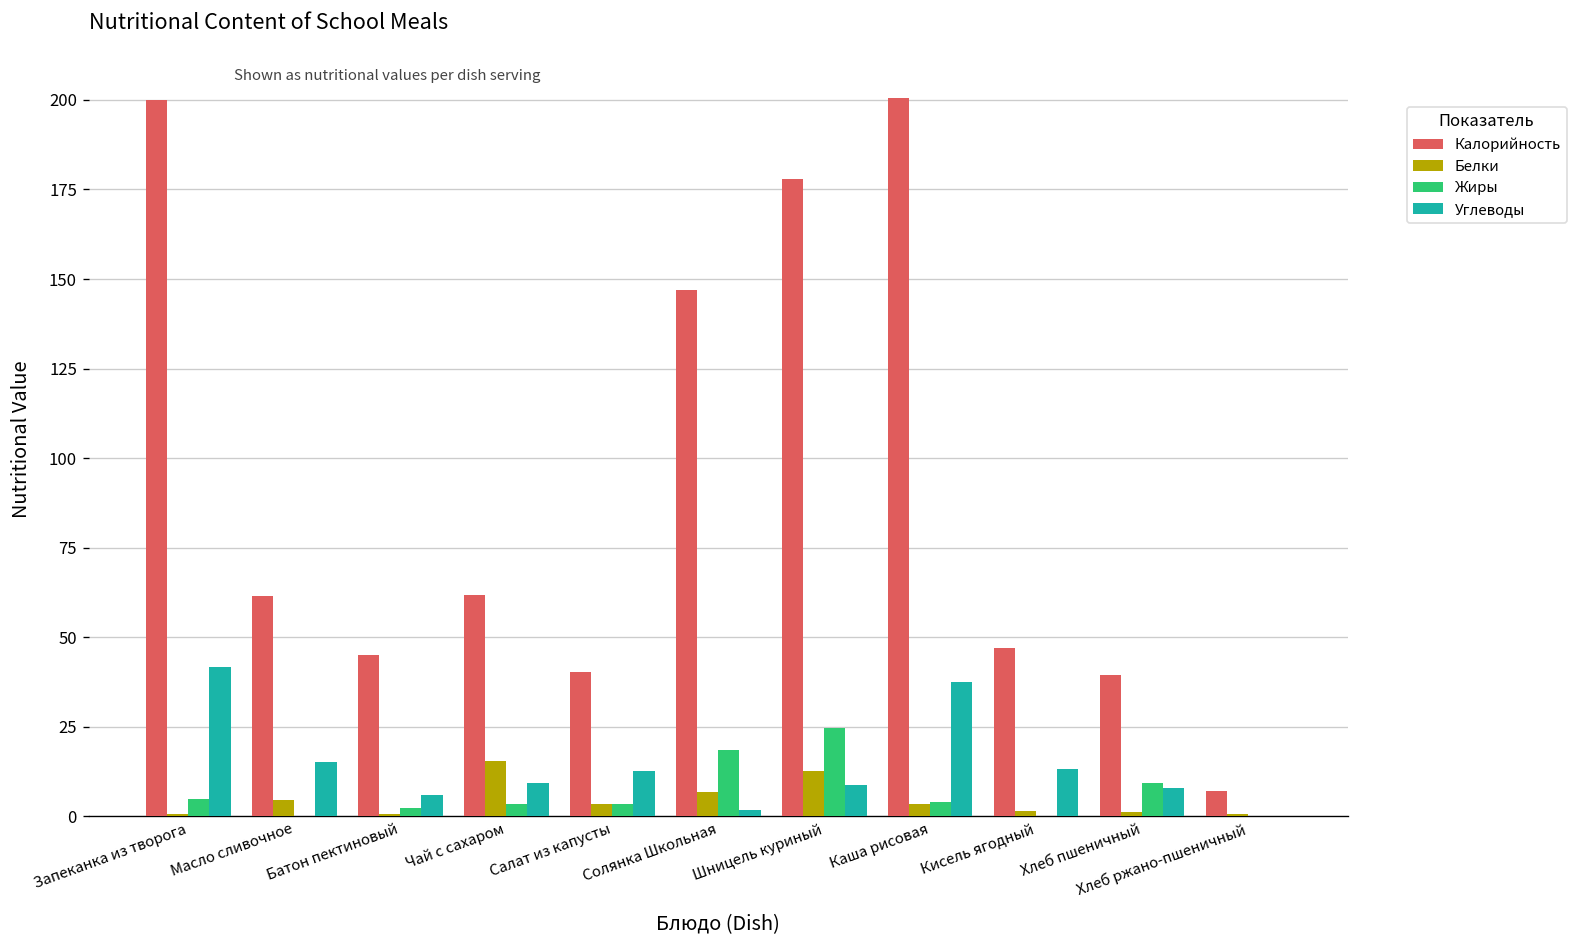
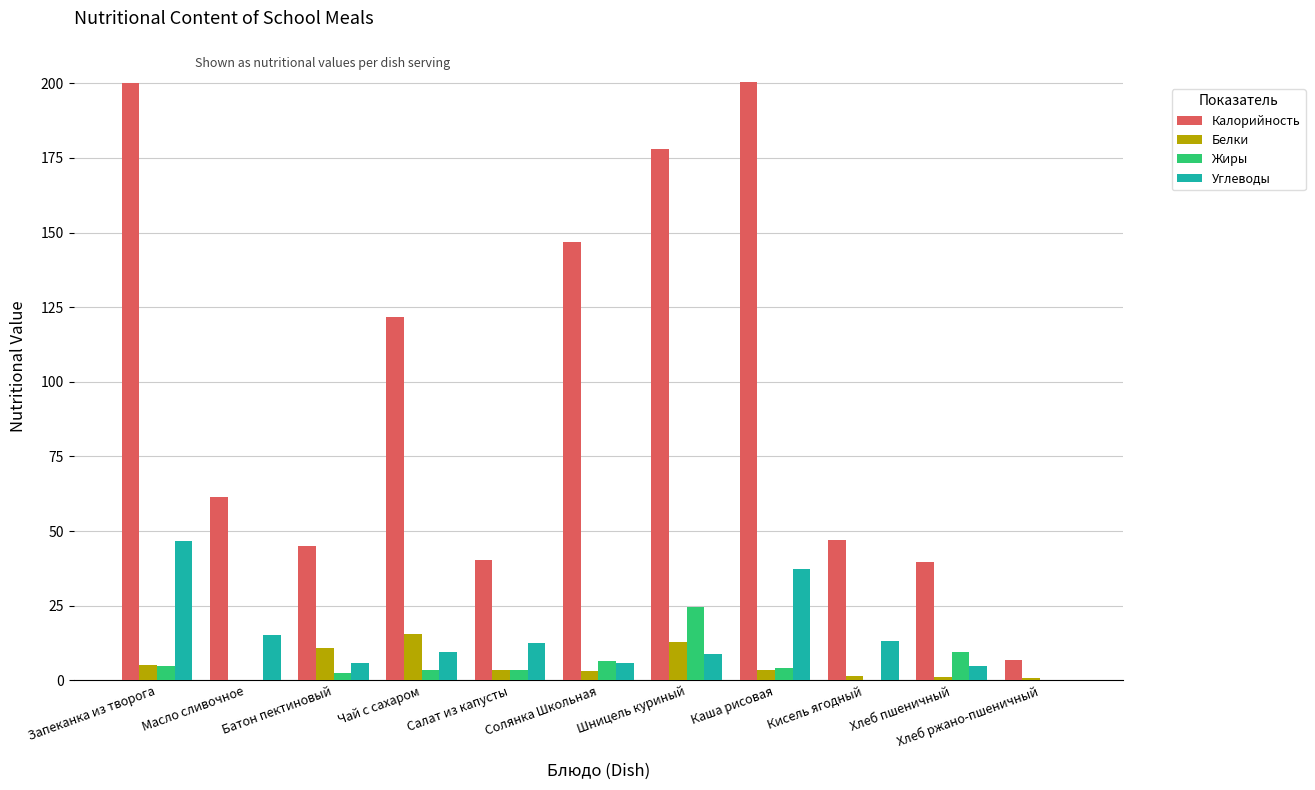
  {
    "Калорийность": {
      "Запеканка из творога": 200,
      "Масло сливочное": 62,
      "Батон пектиновый": 45,
-     "Чай с сахаром": 62,
+     "Чай с сахаром": 122,
      "Салат из капусты": 40,
      "Солянка Школьная": 147,
      "Шницель куриный": 178,
      "Каша рисовая": 201,
      "Кисель ягодный": 47,
      "Хлеб пшеничный": 40,
      "Хлеб ржано-пшеничный": 7
    },
    "Белки": {
-     "Запеканка из творога": 1,
-     "Масло сливочное": 5,
-     "Батон пектиновый": 1,
+     "Запеканка из творога": 5,
+     "Масло сливочное": 0,
+     "Батон пектиновый": 11,
      "Чай с сахаром": 16,
      "Салат из капусты": 4,
-     "Солянка Школьная": 7,
+     "Солянка Школьная": 3,
      "Шницель куриный": 13,
      "Каша рисовая": 4,
      "Кисель ягодный": 2,
      "Хлеб пшеничный": 1
    },
    "Жиры": {
      "Запеканка из творога": 5,
      "Батон пектиновый": 2,
      "Чай с сахаром": 4,
      "Салат из капусты": 4,
-     "Солянка Школьная": 19,
+     "Солянка Школьная": 6,
      "Шницель куриный": 25,
      "Каша рисовая": 4,
      "Хлеб пшеничный": 9,
      "Хлеб ржано-пшеничный": 0
    },
    "Углеводы": {
-     "Запеканка из творога": 42,
+     "Запеканка из творога": 47,
      "Масло сливочное": 15,
      "Батон пектиновый": 6,
      "Чай с сахаром": 9,
      "Салат из капусты": 13,
-     "Солянка Школьная": 2,
+     "Солянка Школьная": 6,
      "Шницель куриный": 9,
      "Каша рисовая": 37,
      "Кисель ягодный": 13,
-     "Хлеб пшеничный": 8
+     "Хлеб пшеничный": 5
    }
  }
